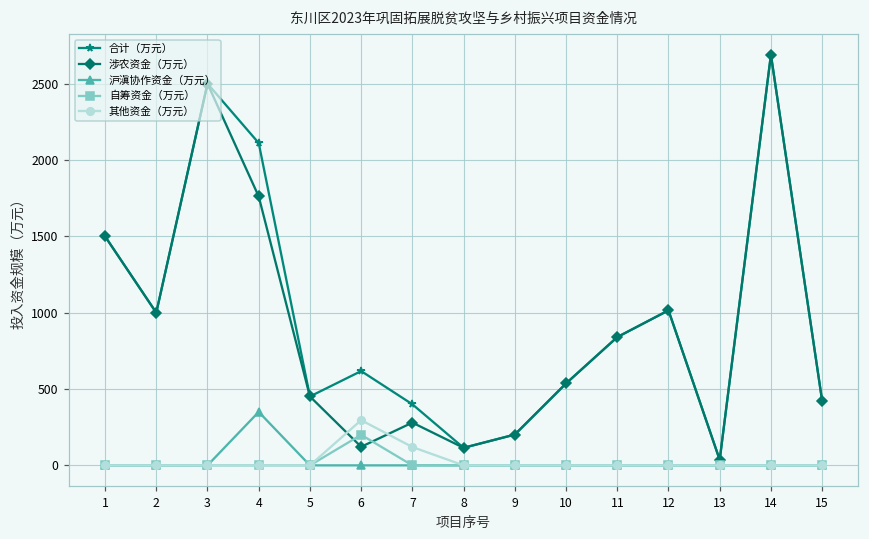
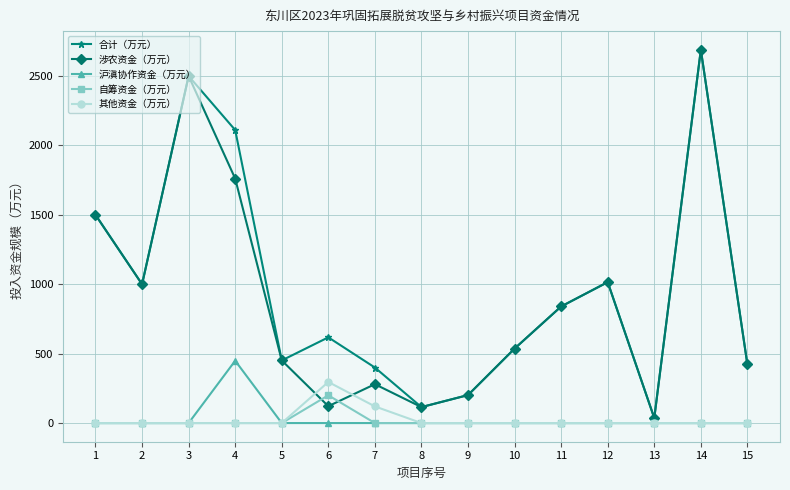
  {
    "沪滇协作资金（万元）": {
-     "4": 350,
+     "4": 450,
      "6": 0
    }
  }
